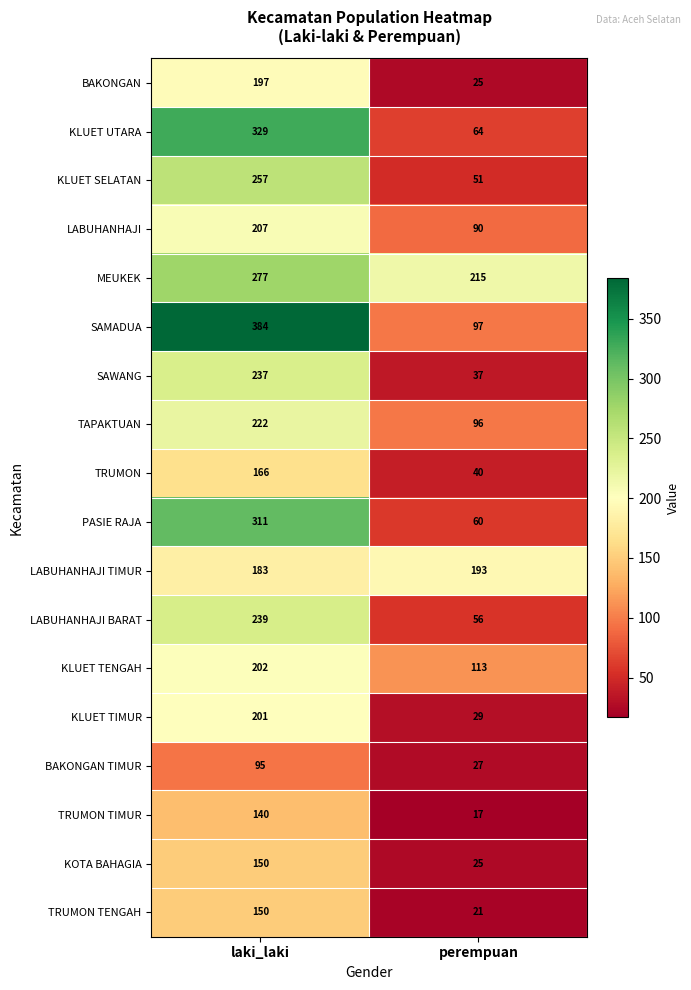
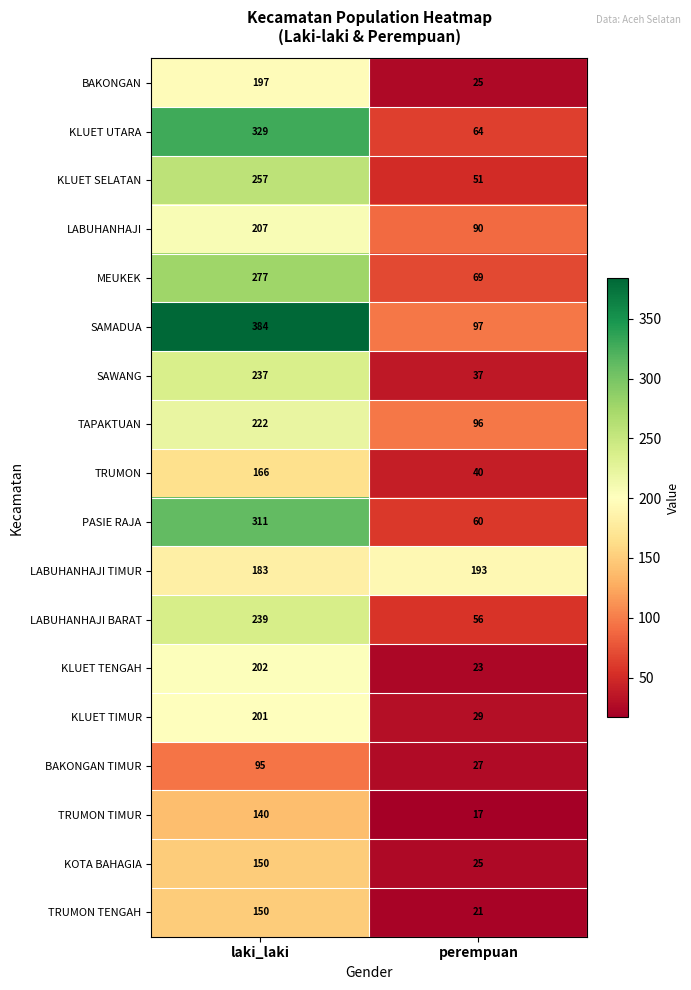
  {
    "BAKONGAN": {
      "laki_laki": 197,
      "perempuan": 25
    },
    "KLUET UTARA": {
      "laki_laki": 329,
      "perempuan": 64
    },
    "KLUET SELATAN": {
      "laki_laki": 257,
      "perempuan": 51
    },
    "LABUHANHAJI": {
      "laki_laki": 207,
      "perempuan": 90
    },
    "MEUKEK": {
      "laki_laki": 277,
-     "perempuan": 215
+     "perempuan": 69
    },
    "SAMADUA": {
      "laki_laki": 384,
      "perempuan": 97
    },
    "SAWANG": {
      "laki_laki": 237,
      "perempuan": 37
    },
    "TAPAKTUAN": {
      "laki_laki": 222,
      "perempuan": 96
    },
    "TRUMON": {
      "laki_laki": 166,
      "perempuan": 40
    },
    "PASIE RAJA": {
      "laki_laki": 311,
      "perempuan": 60
    },
    "LABUHANHAJI TIMUR": {
      "laki_laki": 183,
      "perempuan": 193
    },
    "LABUHANHAJI BARAT": {
      "laki_laki": 239,
      "perempuan": 56
    },
    "KLUET TENGAH": {
      "laki_laki": 202,
-     "perempuan": 113
+     "perempuan": 23
    },
    "KLUET TIMUR": {
      "laki_laki": 201,
      "perempuan": 29
    },
    "BAKONGAN TIMUR": {
      "laki_laki": 95,
      "perempuan": 27
    },
    "TRUMON TIMUR": {
      "laki_laki": 140,
      "perempuan": 17
    },
    "KOTA BAHAGIA": {
      "laki_laki": 150,
      "perempuan": 25
    },
    "TRUMON TENGAH": {
      "laki_laki": 150,
      "perempuan": 21
    }
  }
